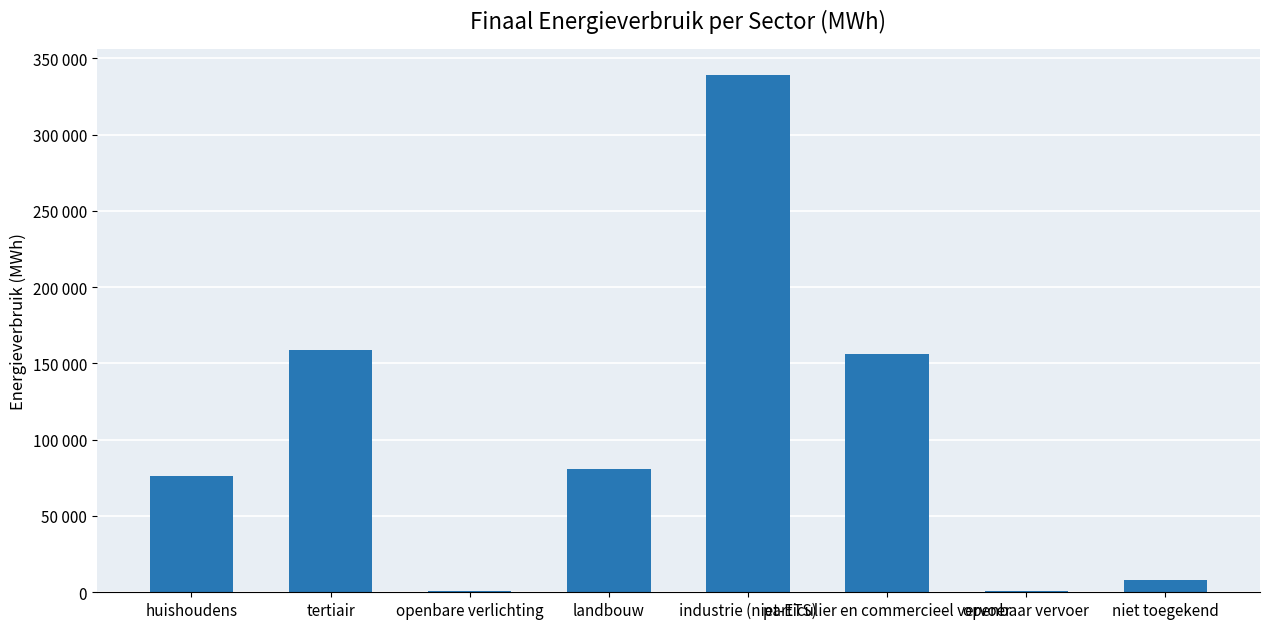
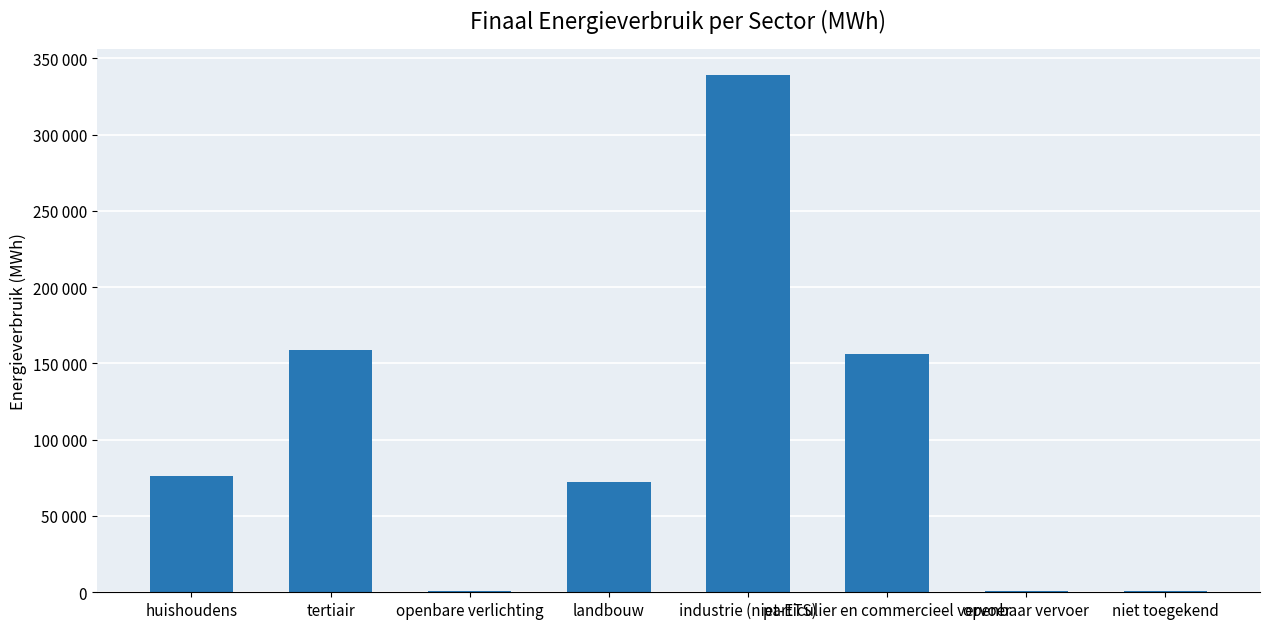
  {
    "huishoudens": 76000,
    "tertiair": 159000,
-   "landbouw": 81000,
-   "niet toegekend": 8000
+   "landbouw": 73000,
+   "niet toegekend": 1000
  }
